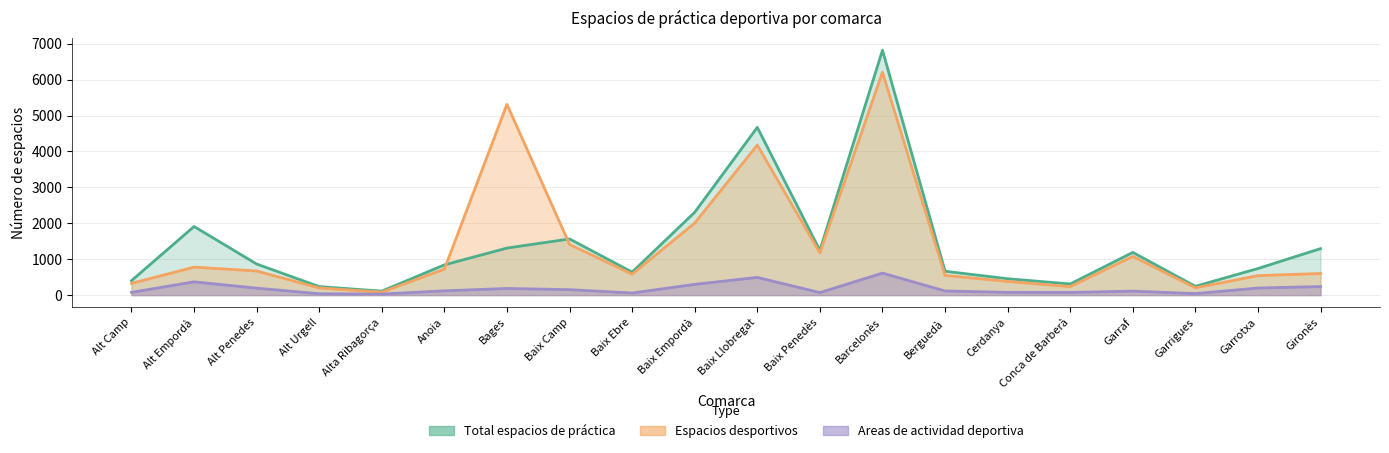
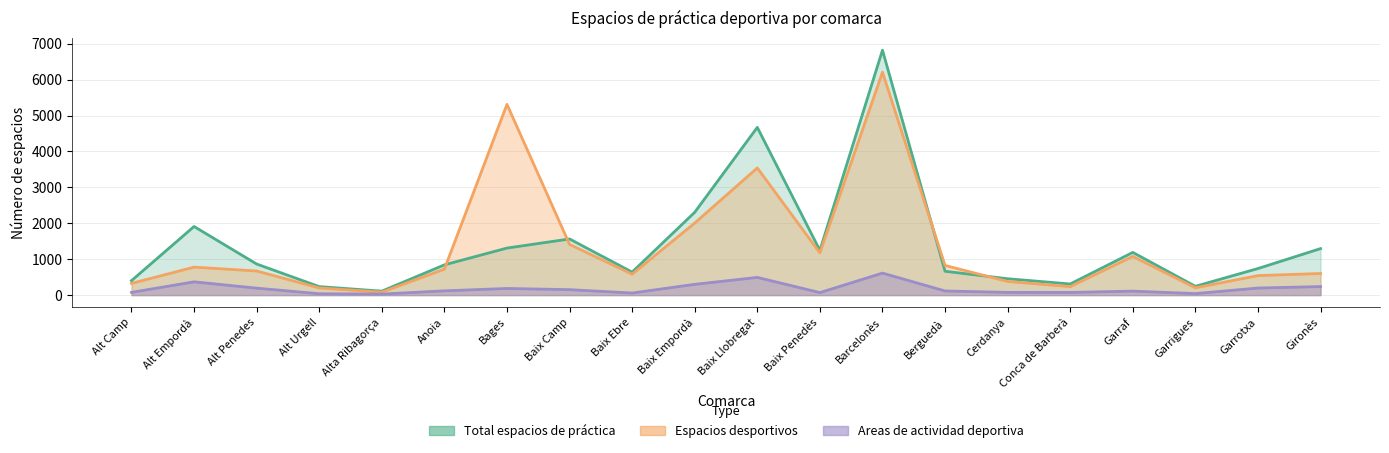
  {
    "Espacios desportivos": {
      "Alt Camp": 300,
      "Alt Empordà": 800,
      "Alt Penedes": 700,
      "Anoia": 700,
      "Bages": 5300,
      "Baix Camp": 1400,
      "Baix Empordà": 2000,
-     "Baix Llobregat": 4200,
+     "Baix Llobregat": 3500,
      "Barcelonès": 6200,
-     "Berguedà": 500,
+     "Berguedà": 800,
      "Cerdanya": 400,
      "Conca de Barberà": 200,
      "Garraf": 1100,
      "Garrotxa": 500,
      "Gironès": 600
    }
  }
